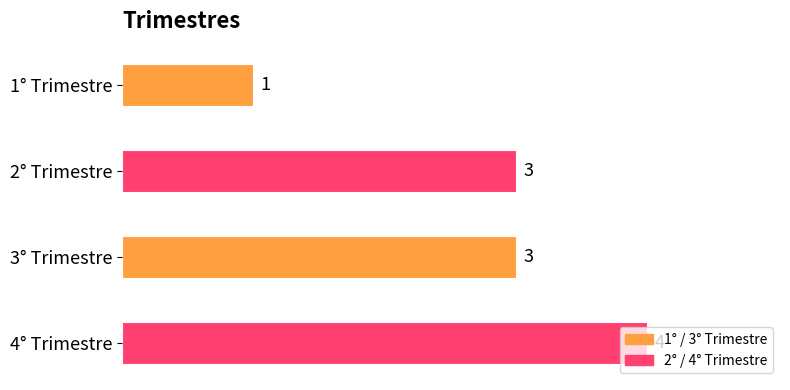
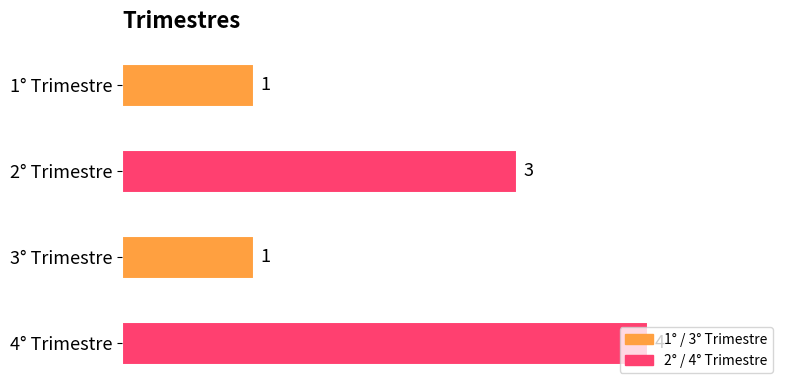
  {
    "1° Trimestre": 1,
    "2° Trimestre": 3,
-   "3° Trimestre": 3
+   "3° Trimestre": 1
  }
